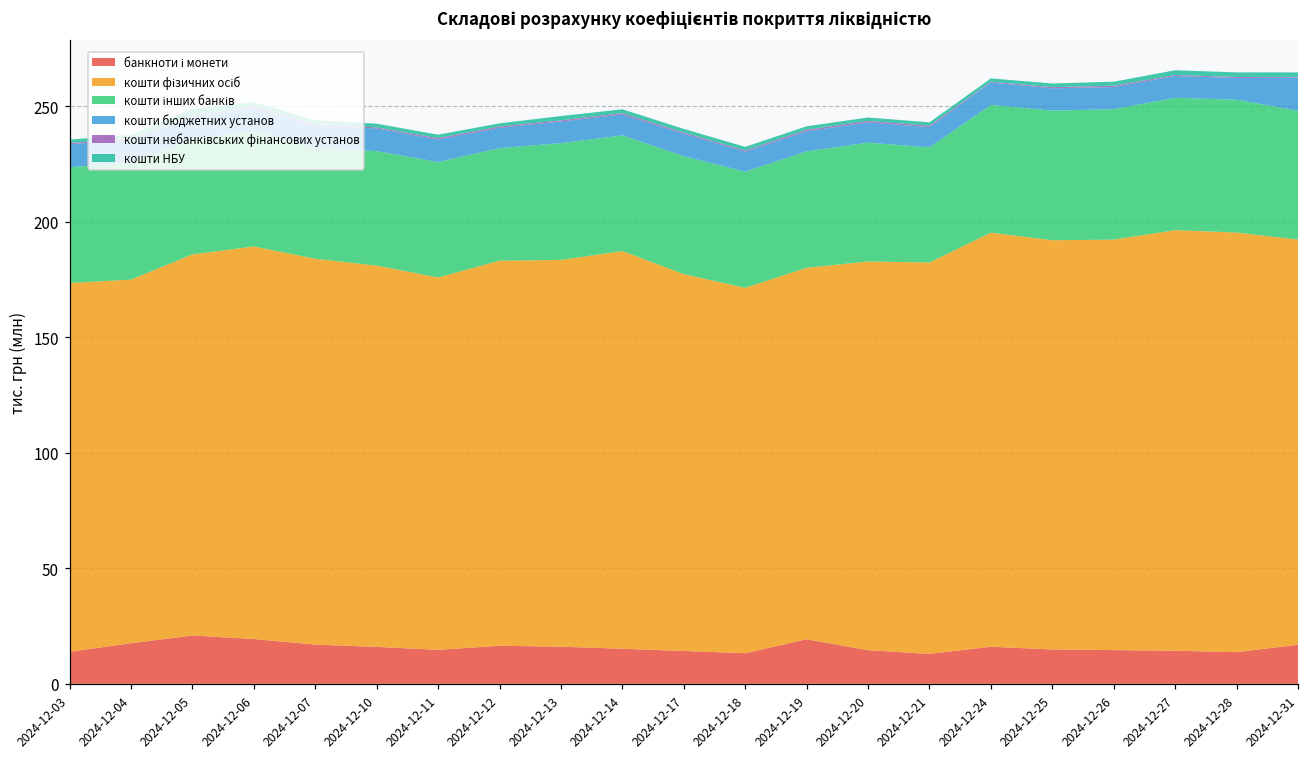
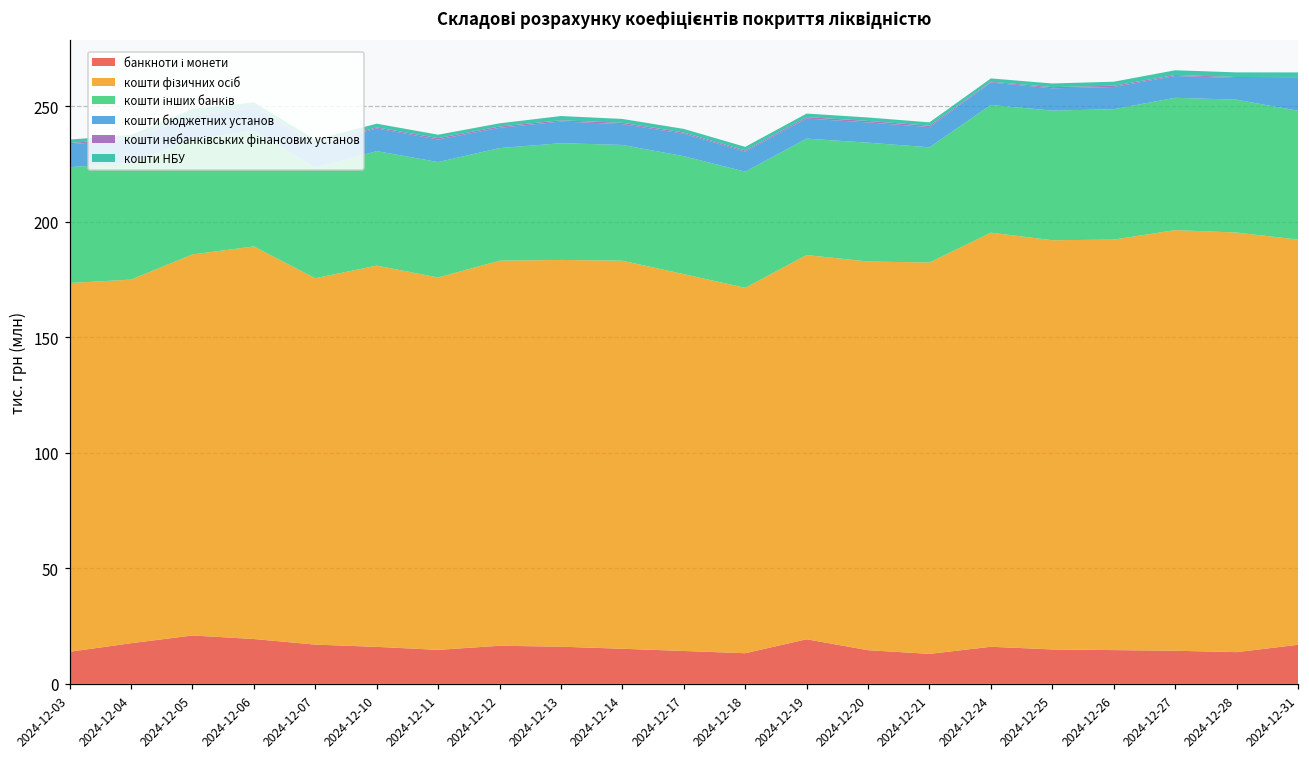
  {
    "банкноти і монети": {
      "2024-12-03": 14,
      "2024-12-04": 18,
      "2024-12-05": 21,
      "2024-12-06": 19,
      "2024-12-07": 17,
      "2024-12-10": 16,
      "2024-12-11": 15,
      "2024-12-12": 16,
      "2024-12-13": 16,
      "2024-12-14": 15,
      "2024-12-17": 14,
      "2024-12-18": 13,
      "2024-12-19": 19,
      "2024-12-20": 15,
      "2024-12-21": 13,
      "2024-12-24": 16,
      "2024-12-25": 15,
      "2024-12-26": 15,
      "2024-12-27": 14,
      "2024-12-28": 14,
      "2024-12-31": 17
    },
    "кошти фізичних осіб": {
      "2024-12-03": 160,
      "2024-12-04": 157,
      "2024-12-05": 165,
      "2024-12-06": 170,
-     "2024-12-07": 167,
+     "2024-12-07": 159,
      "2024-12-10": 165,
      "2024-12-11": 161,
      "2024-12-12": 167,
      "2024-12-13": 167,
-     "2024-12-14": 172,
+     "2024-12-14": 168,
      "2024-12-17": 163,
      "2024-12-18": 158,
-     "2024-12-19": 161,
+     "2024-12-19": 166,
      "2024-12-20": 168,
      "2024-12-21": 169,
      "2024-12-24": 179,
      "2024-12-25": 177,
      "2024-12-26": 178,
      "2024-12-27": 182,
      "2024-12-28": 182,
      "2024-12-31": 175
    }
  }
